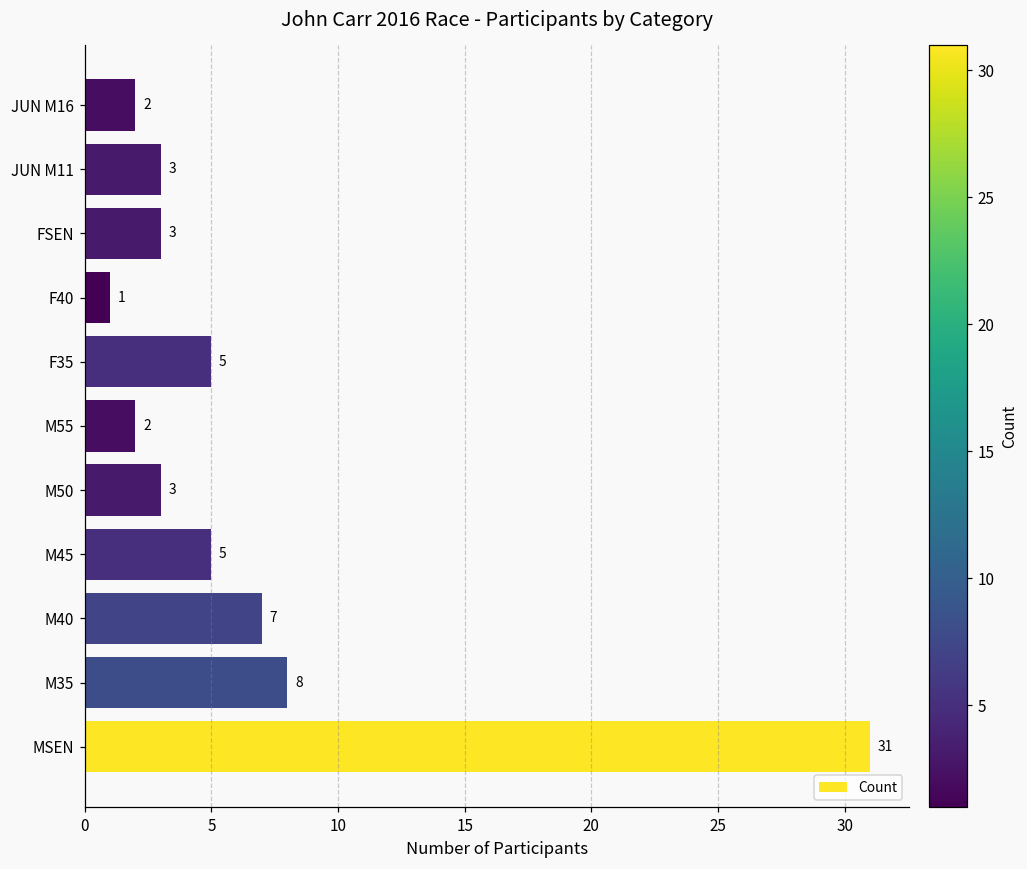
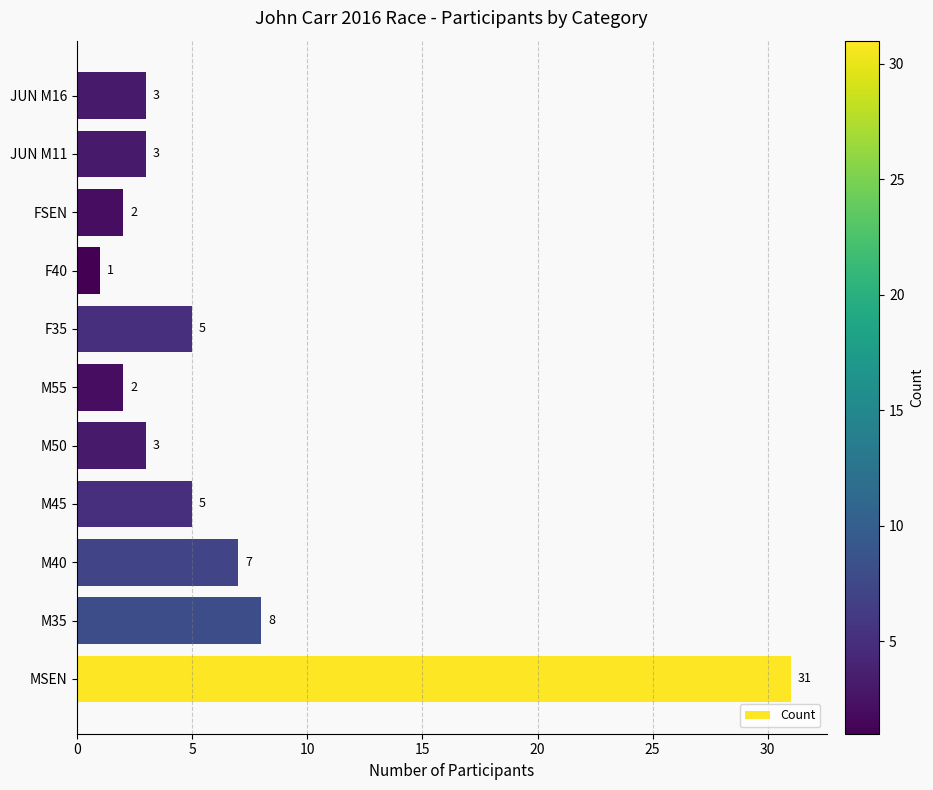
  {
-   "JUN M16": 2,
+   "JUN M16": 3,
    "JUN M11": 3,
-   "FSEN": 3,
+   "FSEN": 2,
    "F40": 1,
    "F35": 5,
    "M55": 2,
    "M50": 3,
    "M45": 5,
    "M40": 7,
    "M35": 8,
    "MSEN": 31
  }
